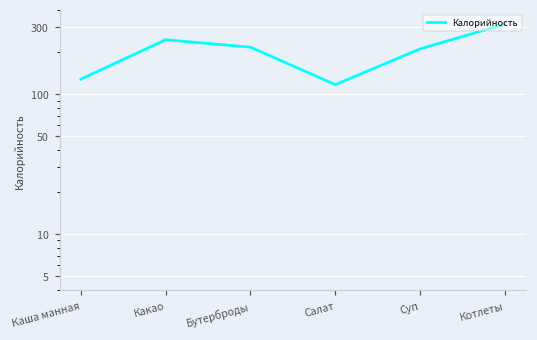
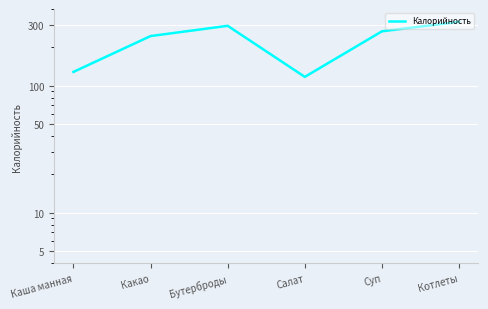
  {
    "Каша манная": 130,
    "Какао": 250,
-   "Бутерброды": 220,
+   "Бутерброды": 300,
    "Салат": 120,
-   "Суп": 210
+   "Суп": 270
  }
